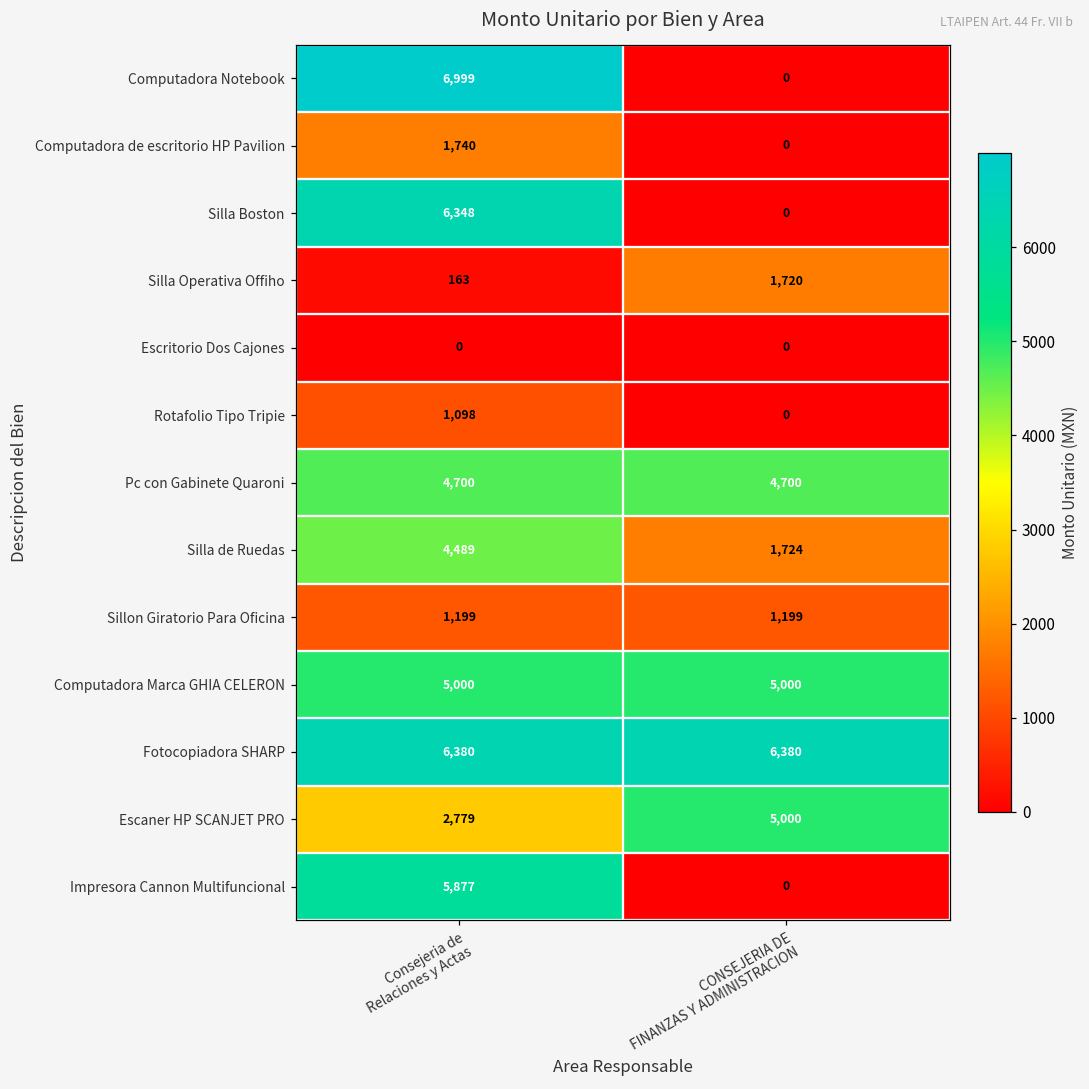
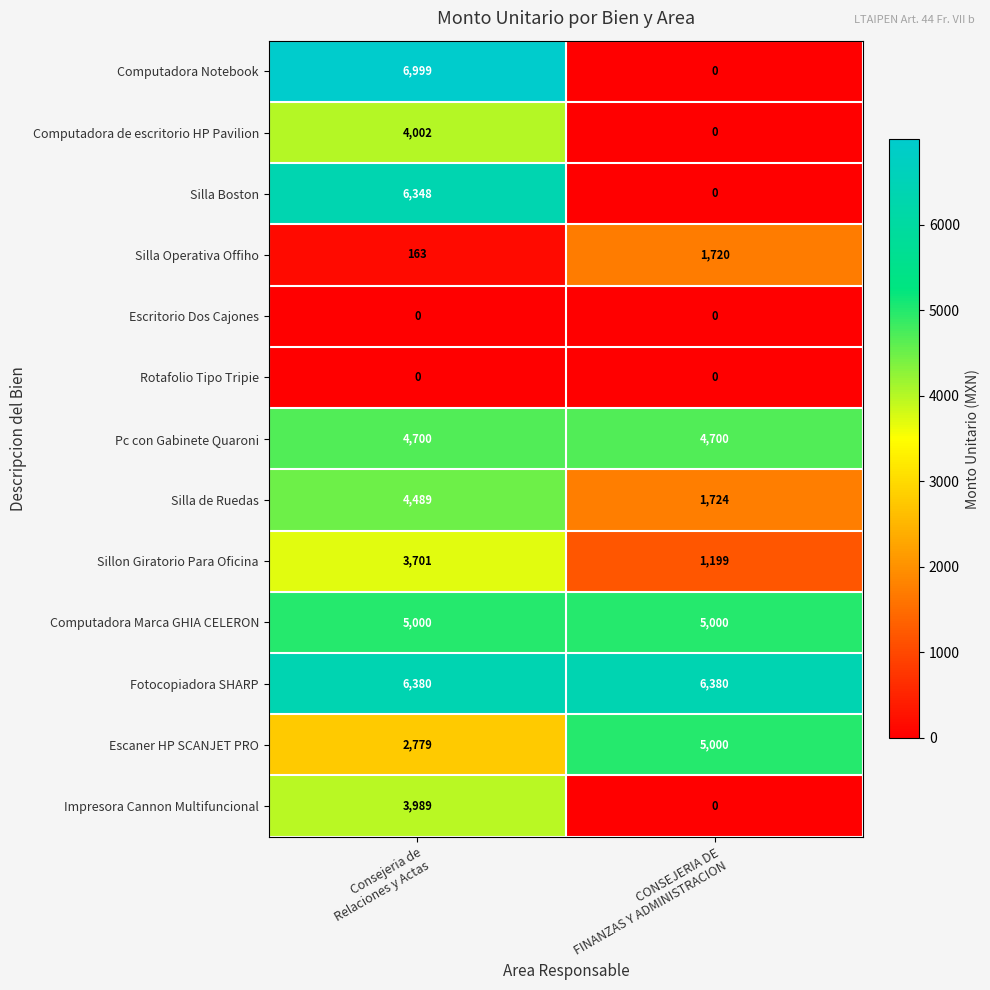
  {
    "Computadora Notebook": {
      "Consejeria de Relaciones y Actas": "6,999",
      "CONSEJERIA DE FINANZAS Y ADMINISTRACION": "0"
    },
    "Computadora de escritorio HP Pavilion": {
-     "Consejeria de Relaciones y Actas": "1,740",
+     "Consejeria de Relaciones y Actas": "4,002",
      "CONSEJERIA DE FINANZAS Y ADMINISTRACION": "0"
    },
    "Silla Boston": {
      "Consejeria de Relaciones y Actas": "6,348",
      "CONSEJERIA DE FINANZAS Y ADMINISTRACION": "0"
    },
    "Silla Operativa Offiho": {
      "Consejeria de Relaciones y Actas": "163",
      "CONSEJERIA DE FINANZAS Y ADMINISTRACION": "1,720"
    },
    "Escritorio Dos Cajones": {
      "Consejeria de Relaciones y Actas": "0",
      "CONSEJERIA DE FINANZAS Y ADMINISTRACION": "0"
    },
    "Rotafolio Tipo Tripie": {
-     "Consejeria de Relaciones y Actas": "1,098",
+     "Consejeria de Relaciones y Actas": "0",
      "CONSEJERIA DE FINANZAS Y ADMINISTRACION": "0"
    },
    "Pc con Gabinete Quaroni": {
      "Consejeria de Relaciones y Actas": "4,700",
      "CONSEJERIA DE FINANZAS Y ADMINISTRACION": "4,700"
    },
    "Silla de Ruedas": {
      "Consejeria de Relaciones y Actas": "4,489",
      "CONSEJERIA DE FINANZAS Y ADMINISTRACION": "1,724"
    },
    "Sillon Giratorio Para Oficina": {
-     "Consejeria de Relaciones y Actas": "1,199",
+     "Consejeria de Relaciones y Actas": "3,701",
      "CONSEJERIA DE FINANZAS Y ADMINISTRACION": "1,199"
    },
    "Computadora Marca GHIA CELERON": {
      "Consejeria de Relaciones y Actas": "5,000",
      "CONSEJERIA DE FINANZAS Y ADMINISTRACION": "5,000"
    },
    "Fotocopiadora SHARP": {
      "Consejeria de Relaciones y Actas": "6,380",
      "CONSEJERIA DE FINANZAS Y ADMINISTRACION": "6,380"
    },
    "Escaner HP SCANJET PRO": {
      "Consejeria de Relaciones y Actas": "2,779",
      "CONSEJERIA DE FINANZAS Y ADMINISTRACION": "5,000"
    },
    "Impresora Cannon Multifuncional": {
-     "Consejeria de Relaciones y Actas": "5,877",
+     "Consejeria de Relaciones y Actas": "3,989",
      "CONSEJERIA DE FINANZAS Y ADMINISTRACION": "0"
    }
  }
